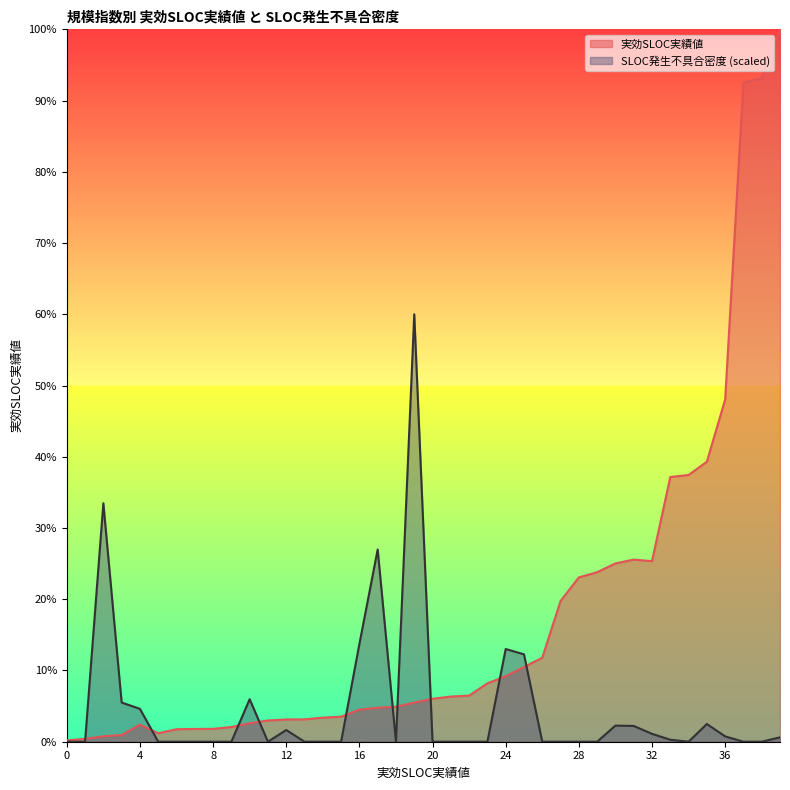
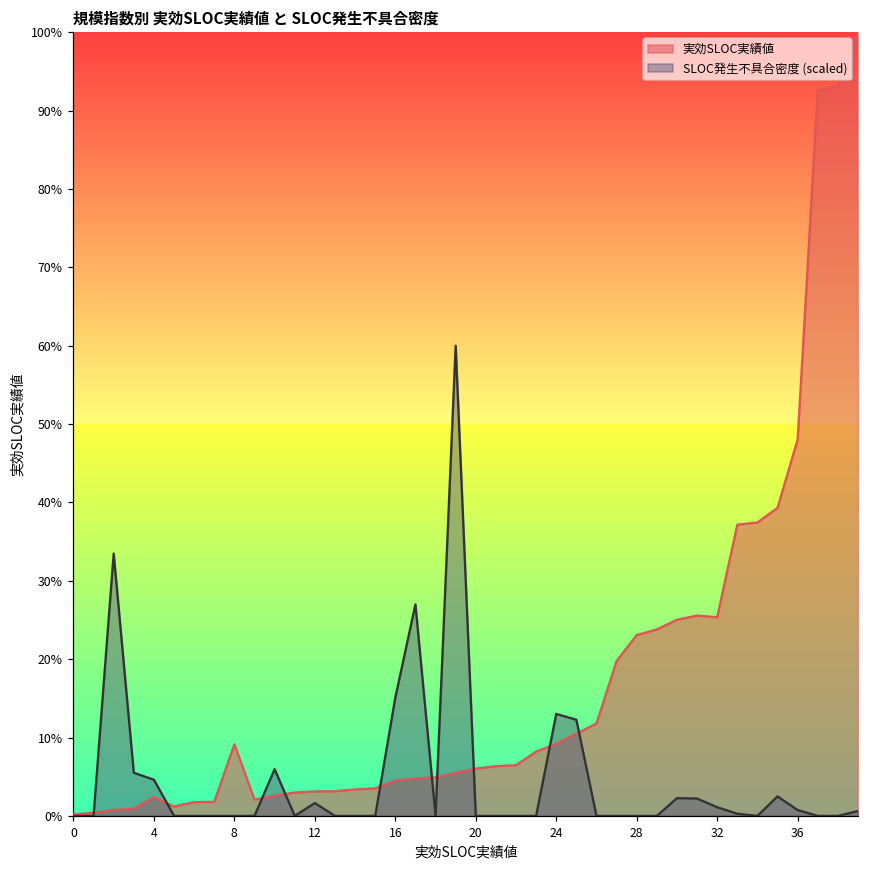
  {
    "実効SLOC実績値": {
      "4": "2%",
-     "8": "2%",
+     "8": "9%",
      "12": "3%",
      "16": "5%",
      "20": "6%",
      "24": "9%",
      "28": "23%",
      "32": "25%",
      "36": "48%"
    },
    "SLOC発生不具合密度 (scaled)": {
      "4": "5%",
      "8": "0%",
      "12": "2%",
-     "16": "14%",
+     "16": "15%",
      "20": "0%",
      "24": "13%",
      "28": "0%",
      "32": "1%",
      "36": "1%"
    }
  }
